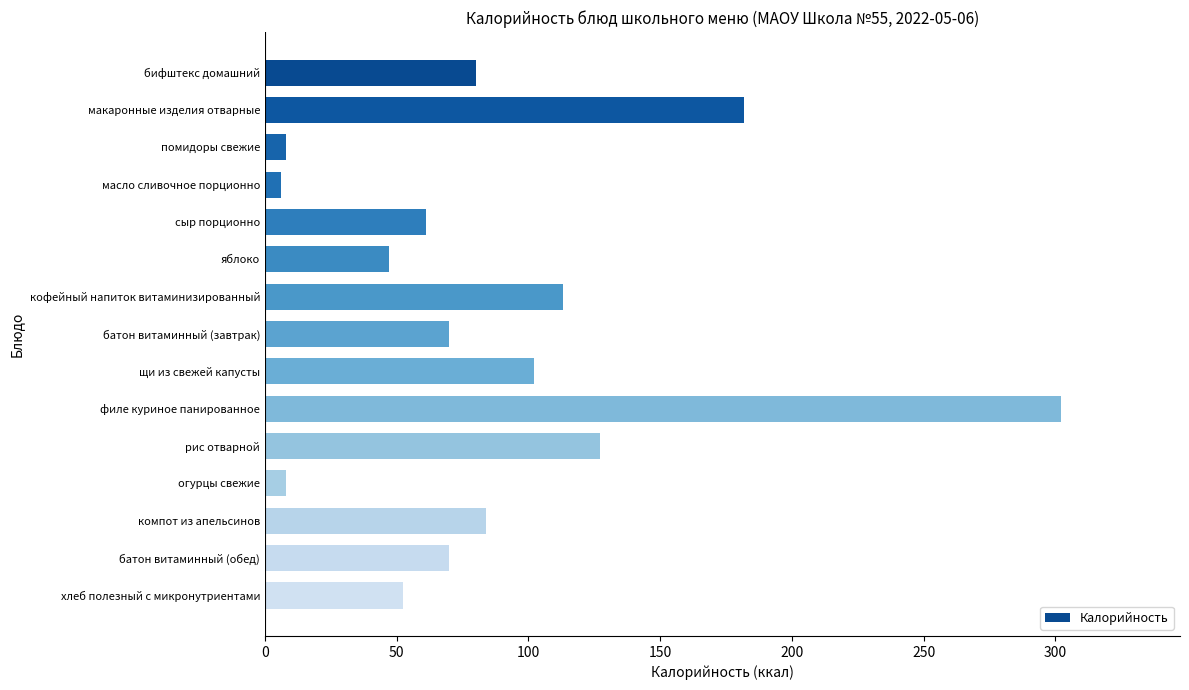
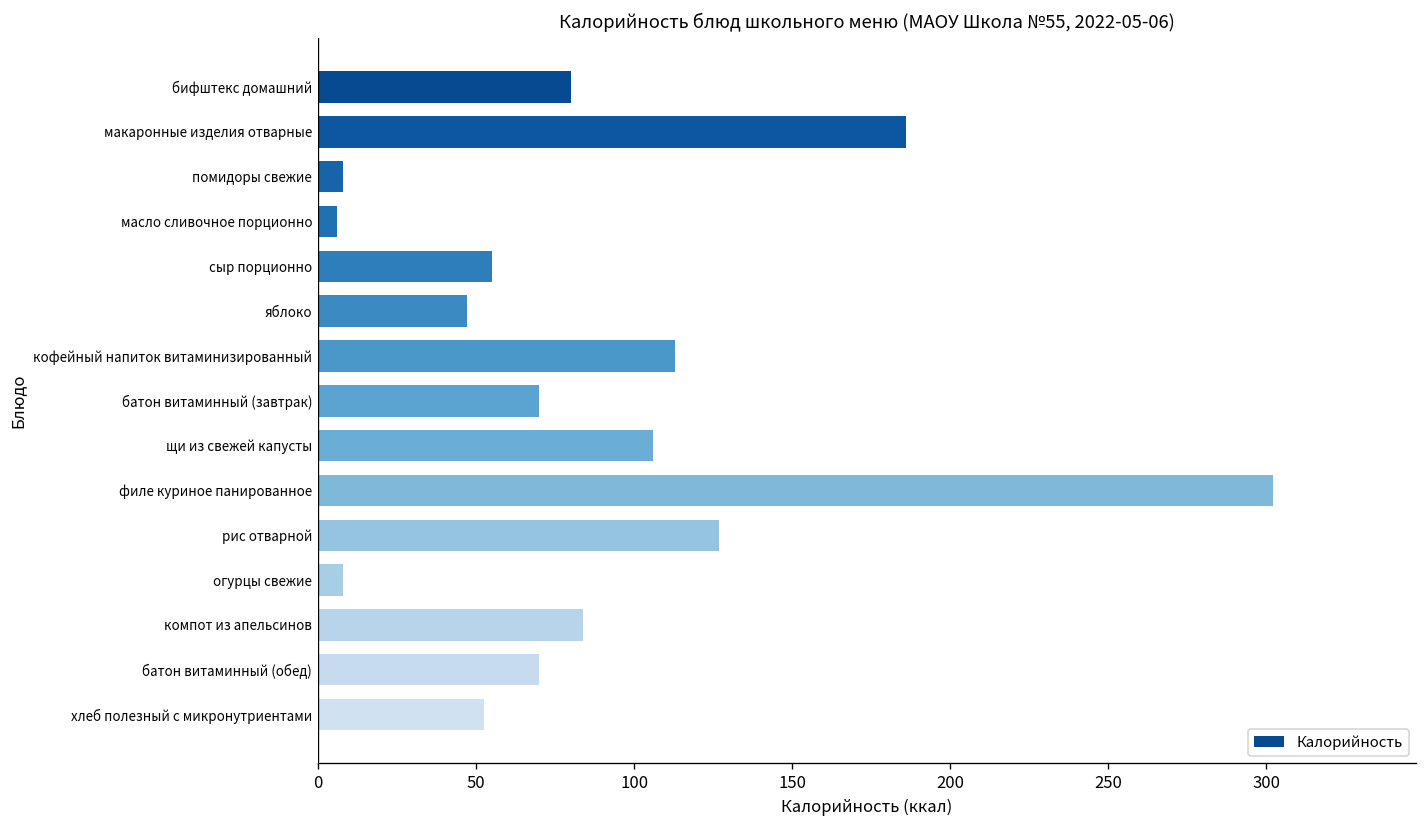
  {
    "бифштекс домашний": 80,
-   "макаронные изделия отварные": 182,
+   "макаронные изделия отварные": 186,
    "помидоры свежие": 8,
    "масло сливочное порционно": 6,
-   "сыр порционно": 61,
+   "сыр порционно": 55,
    "яблоко": 47,
    "кофейный напиток витаминизированный": 113,
    "батон витаминный (завтрак)": 70,
-   "щи из свежей капусты": 102,
+   "щи из свежей капусты": 106,
    "филе куриное панированное": 302,
    "рис отварной": 127,
    "огурцы свежие": 8,
    "компот из апельсинов": 84,
    "батон витаминный (обед)": 70,
    "хлеб полезный с микронутриентами": 53
  }
